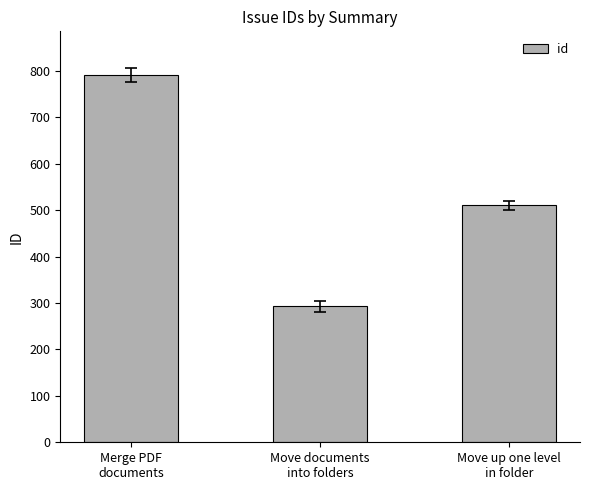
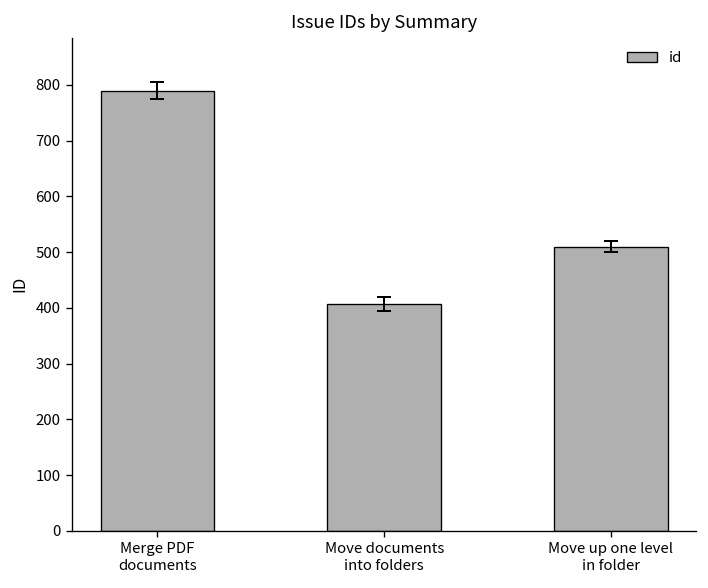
  {
    "id": {
      "Merge PDF documents": 790,
-     "Move documents into folders": 290,
+     "Move documents into folders": 410,
      "Move up one level in folder": 510
    }
  }
